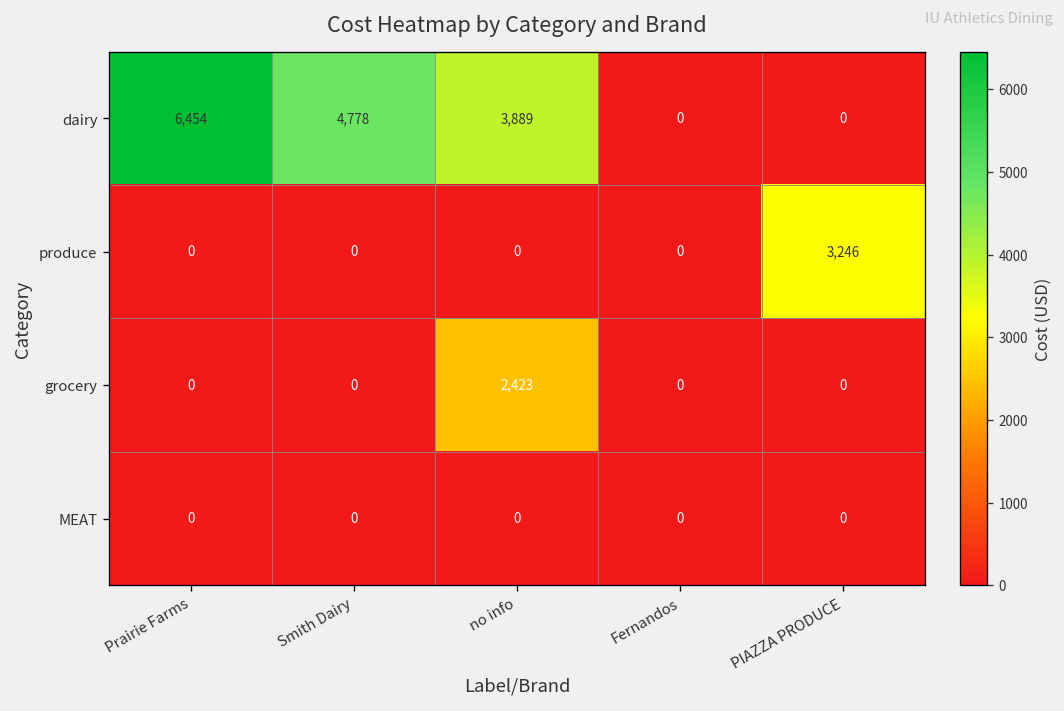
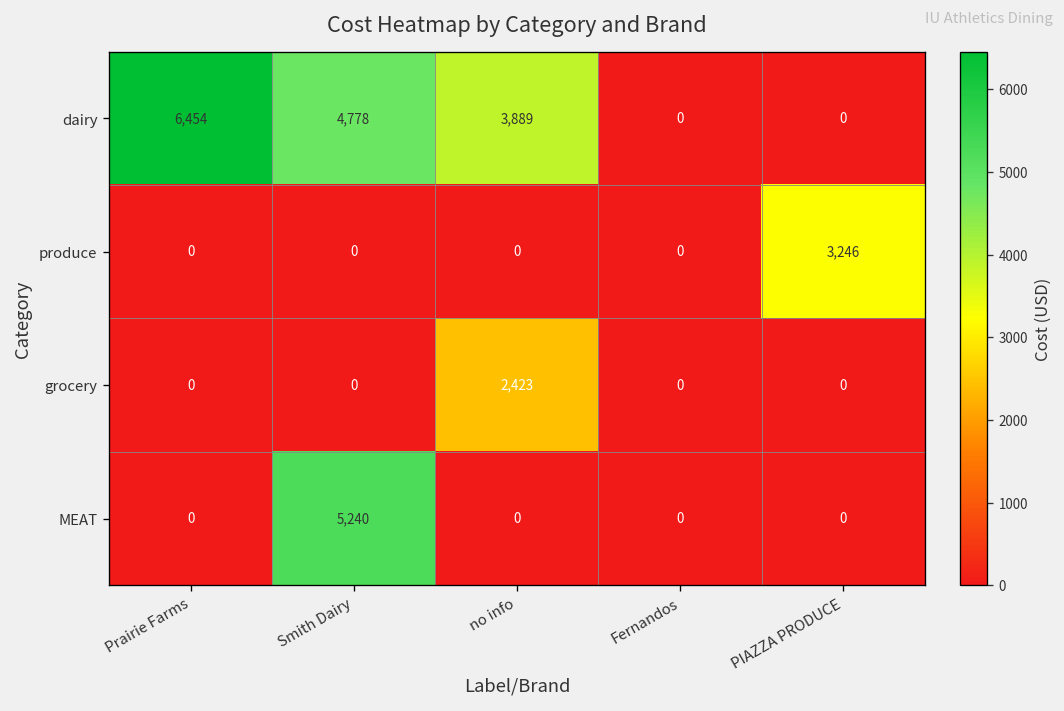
  {
    "dairy": {
      "Prairie Farms": "6,454",
      "Smith Dairy": "4,778",
      "no info": "3,889",
      "Fernandos": "0",
      "PIAZZA PRODUCE": "0"
    },
    "produce": {
      "Prairie Farms": "0",
      "Smith Dairy": "0",
      "no info": "0",
      "Fernandos": "0",
      "PIAZZA PRODUCE": "3,246"
    },
    "grocery": {
      "Prairie Farms": "0",
      "Smith Dairy": "0",
      "no info": "2,423",
      "Fernandos": "0",
      "PIAZZA PRODUCE": "0"
    },
    "MEAT": {
      "Prairie Farms": "0",
-     "Smith Dairy": "0",
+     "Smith Dairy": "5,240",
      "no info": "0",
      "Fernandos": "0",
      "PIAZZA PRODUCE": "0"
    }
  }
